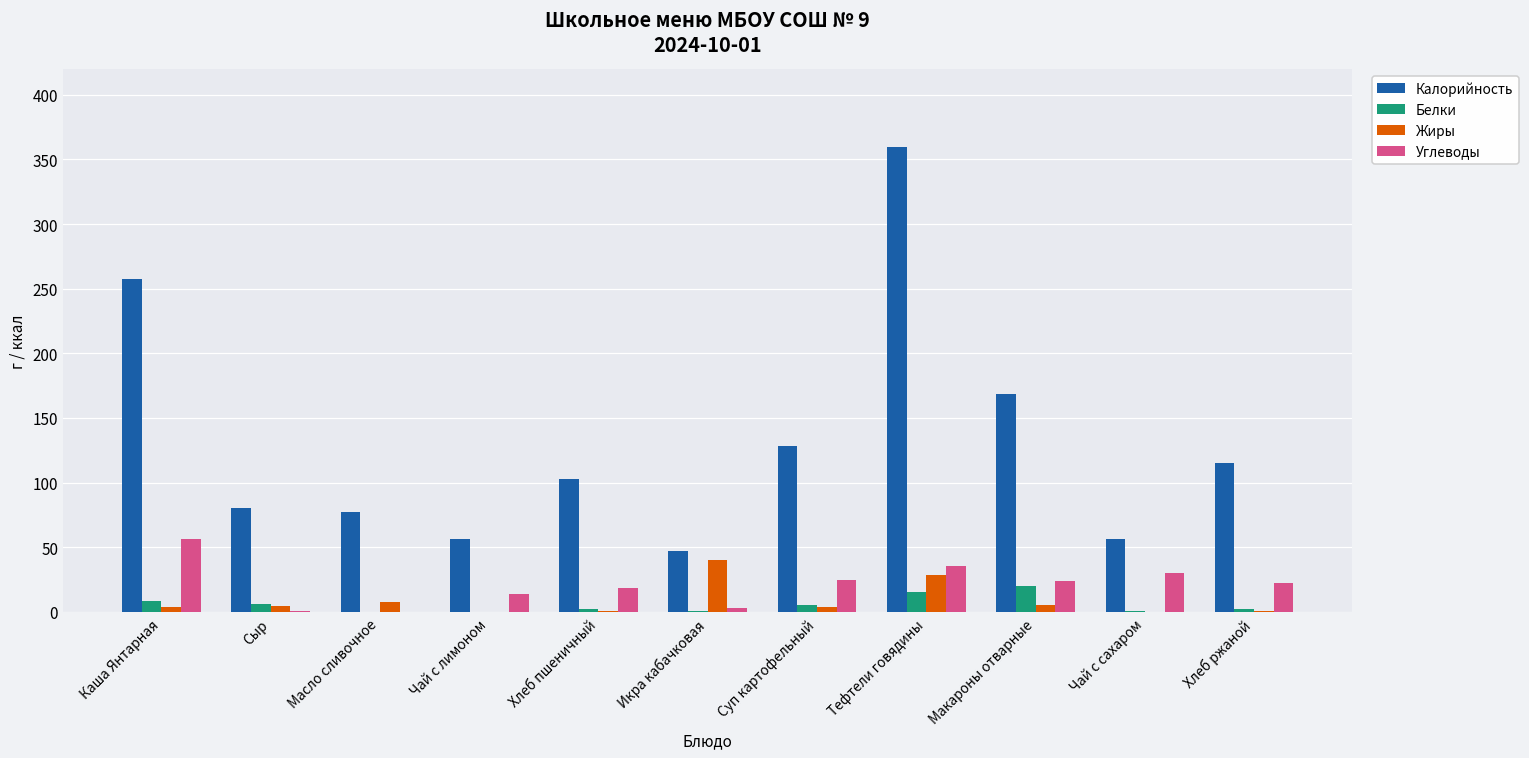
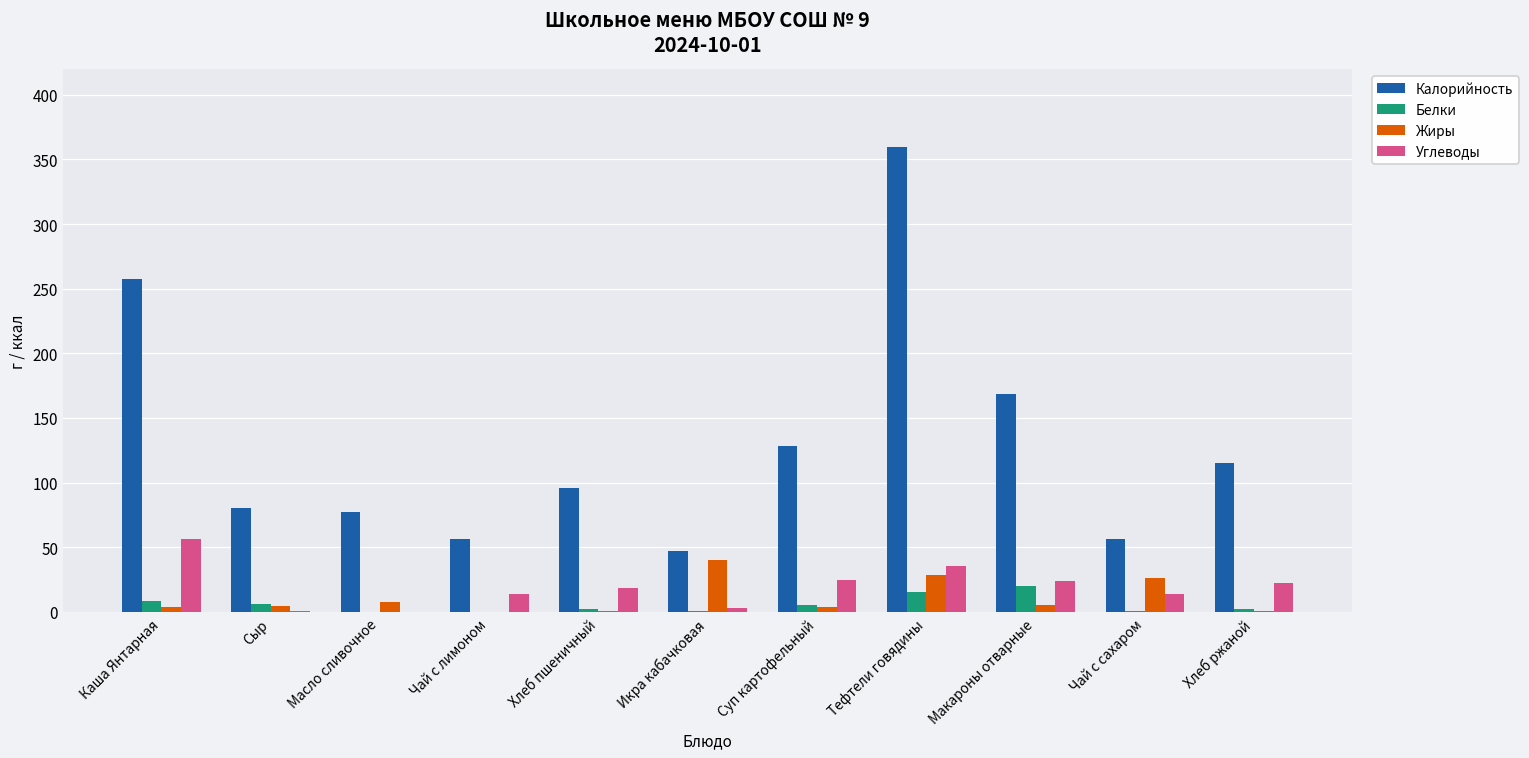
  {
    "Калорийность": {
      "Каша Янтарная": 258,
      "Сыр": 80,
      "Масло сливочное": 77,
      "Чай с лимоном": 56,
-     "Хлеб пшеничный": 103,
+     "Хлеб пшеничный": 96,
      "Икра кабачковая": 47,
      "Суп картофельный": 128,
      "Тефтели говядины": 360,
      "Макароны отварные": 168,
      "Чай с сахаром": 56,
      "Хлеб ржаной": 115
    },
    "Белки": {
      "Каша Янтарная": 8,
      "Сыр": 6,
      "Чай с лимоном": 0,
      "Суп картофельный": 5,
      "Тефтели говядины": 16,
      "Макароны отварные": 20,
      "Хлеб ржаной": 2
    },
    "Жиры": {
      "Каша Янтарная": 4,
      "Сыр": 5,
      "Масло сливочное": 8,
      "Чай с лимоном": 0,
      "Икра кабачковая": 40,
      "Суп картофельный": 4,
      "Тефтели говядины": 28,
      "Макароны отварные": 5,
-     "Чай с сахаром": 0
+     "Чай с сахаром": 26
    },
    "Углеводы": {
      "Каша Янтарная": 56,
      "Чай с лимоном": 14,
      "Хлеб пшеничный": 19,
      "Икра кабачковая": 3,
      "Суп картофельный": 25,
      "Тефтели говядины": 35,
      "Макароны отварные": 24,
-     "Чай с сахаром": 30,
+     "Чай с сахаром": 14,
      "Хлеб ржаной": 22
    }
  }
